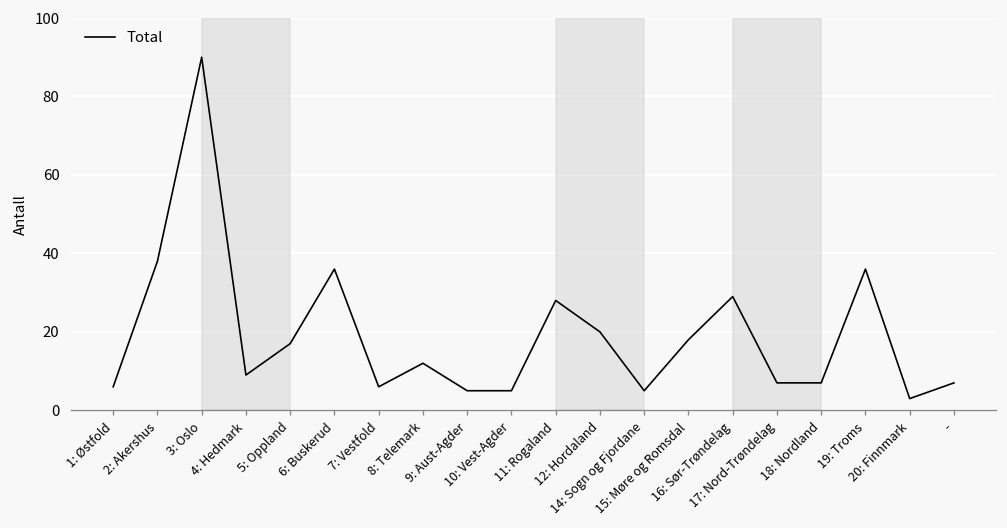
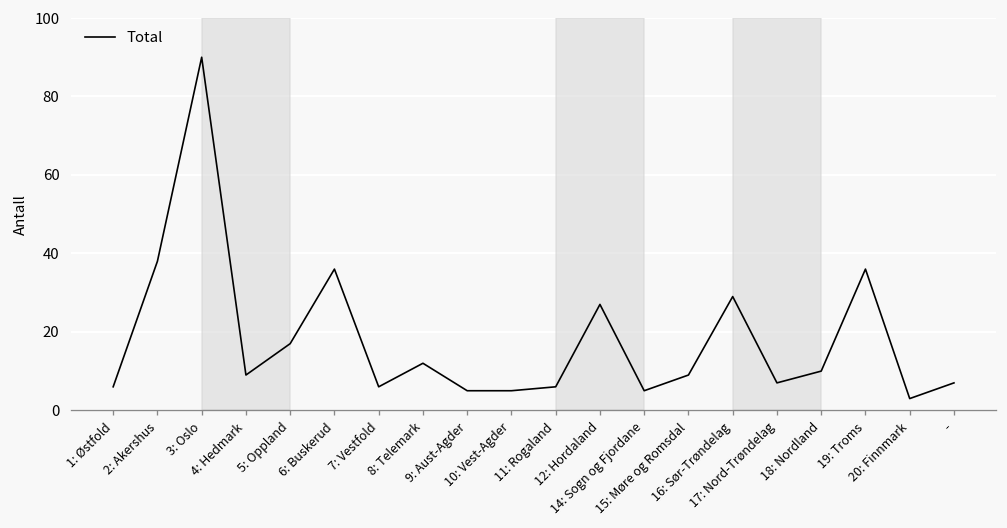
  {
    "1: Østfold": 6,
    "2: Akershus": 38,
    "3: Oslo": 90,
    "4: Hedmark": 9,
    "5: Oppland": 17,
    "6: Buskerud": 36,
    "7: Vestfold": 6,
    "8: Telemark": 12,
    "9: Aust-Agder": 5,
    "10: Vest-Agder": 5,
-   "11: Rogaland": 28,
-   "12: Hordaland": 20,
+   "11: Rogaland": 6,
+   "12: Hordaland": 27,
    "14: Sogn og Fjordane": 5,
-   "15: Møre og Romsdal": 18,
+   "15: Møre og Romsdal": 9,
    "16: Sør-Trøndelag": 29,
    "17: Nord-Trøndelag": 7,
-   "18: Nordland": 7,
+   "18: Nordland": 10,
    "19: Troms": 36,
    "20: Finnmark": 3,
    "-": 7
  }
